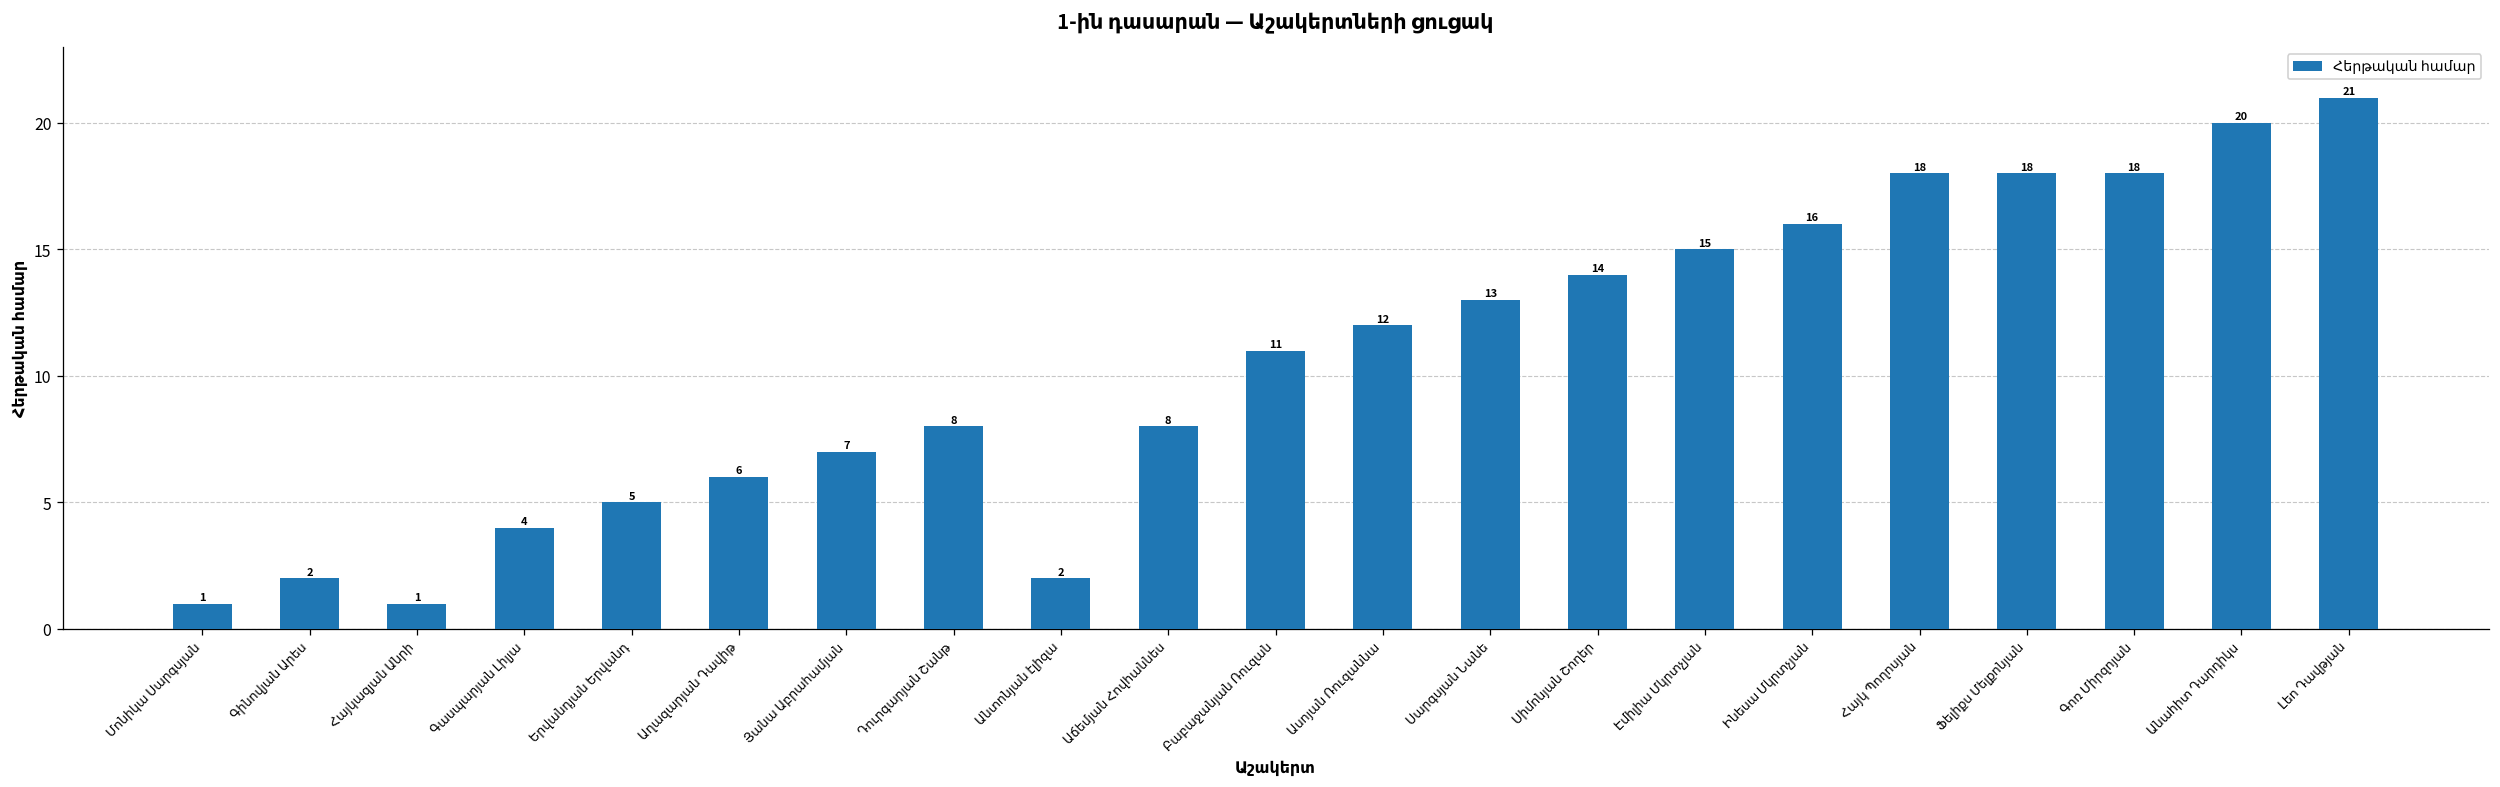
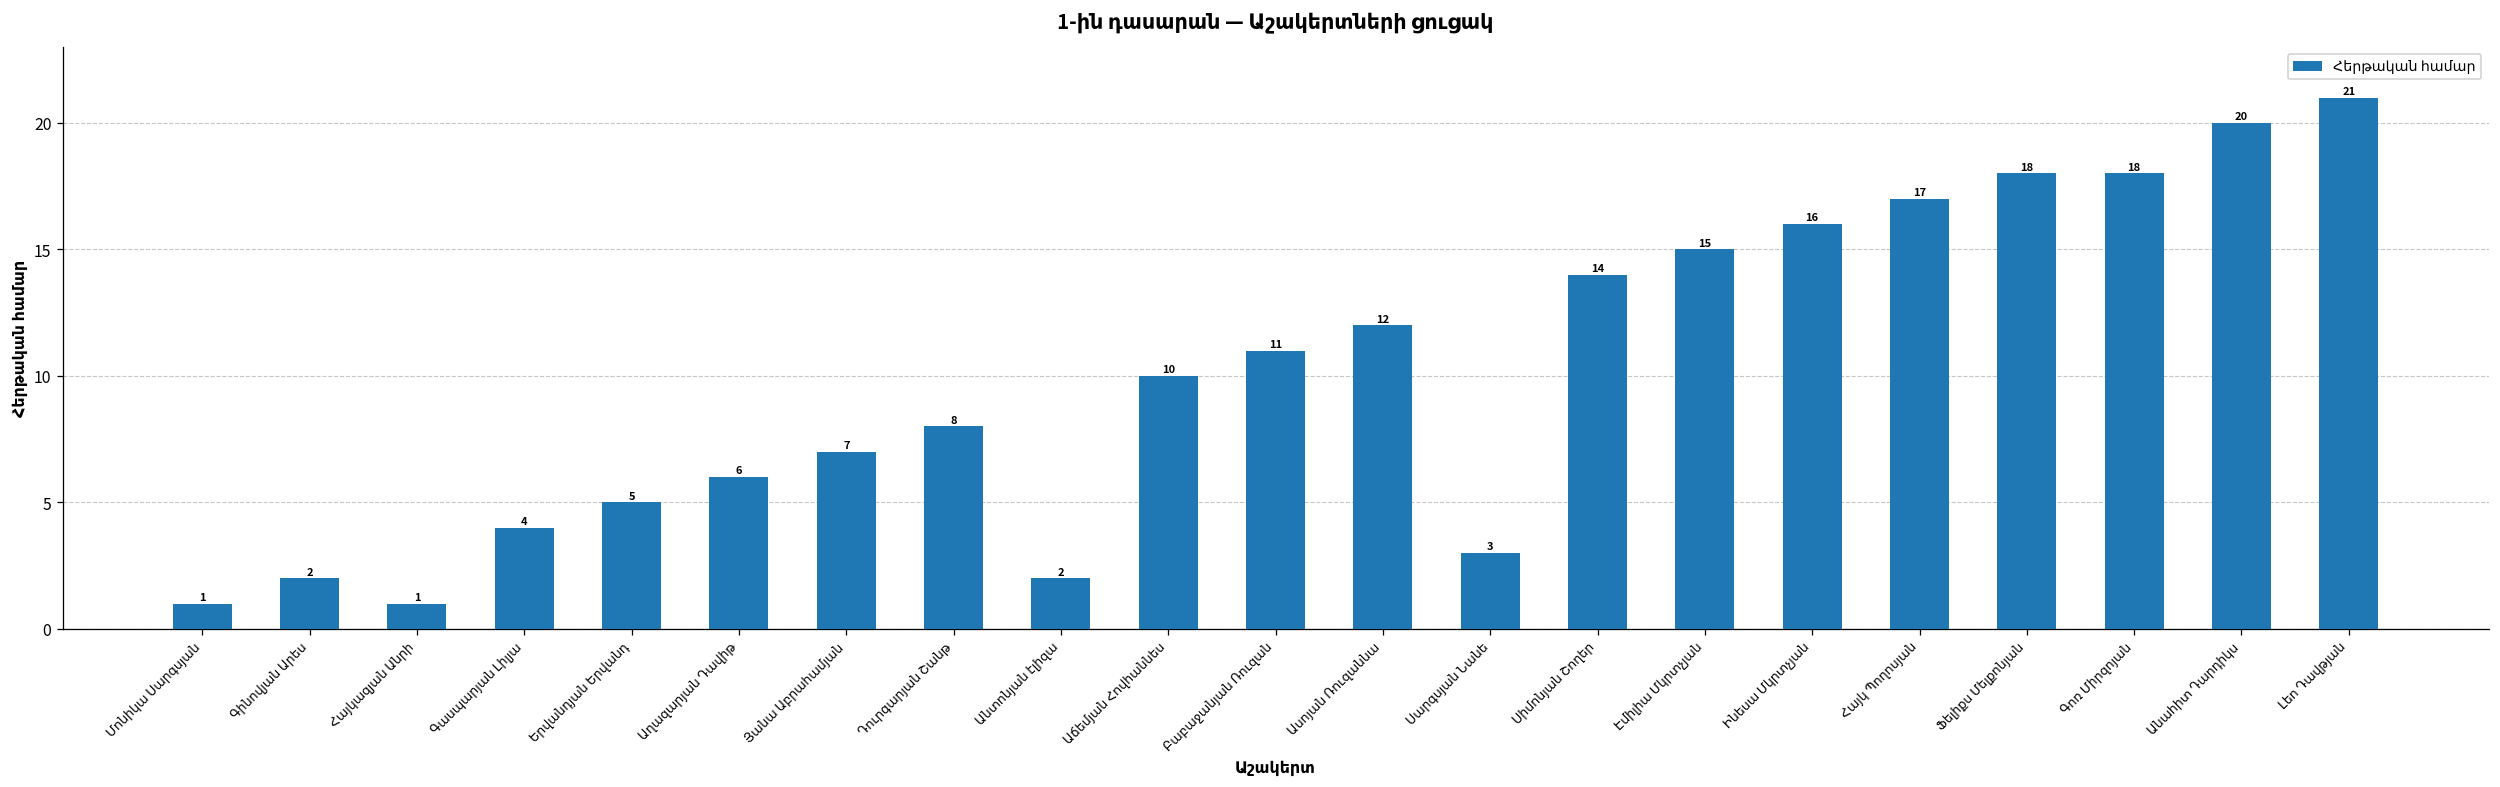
  {
    "Մոնիկա Սարգսյան": 1,
    "Գինովյան Արես": 2,
    "Հայկազյան Անրի": 1,
    "Գասպարյան Լիլյա": 4,
    "Երվանդյան Երվանդ": 5,
    "Աղազարյան Դավիթ": 6,
    "Յանա Աբրահամյան": 7,
    "Դուրգարյան Շանթ": 8,
    "Անտոնյան էլիզա": 2,
-   "Աճեմյան Հովհաննես": 8,
+   "Աճեմյան Հովհաննես": 10,
    "Բաբաջանյան Ռուզան": 11,
    "Ասոյան Ռուզաննա": 12,
-   "Սարգսյան Նանե": 13,
+   "Սարգսյան Նանե": 3,
    "Սիմոնյան Շողեր": 14,
    "Էմիլիա Մկրտչյան": 15,
    "Ինեսա Մկրտչյան": 16,
-   "Հայկ Պողոսյան": 18,
+   "Հայկ Պողոսյան": 17,
    "Ֆելիքս Մելքոնյան": 18,
    "Գոռ Միրզոյան": 18,
    "Անահիտ Դարդիկս": 20,
    "Լեո Դավթյան": 21
  }
